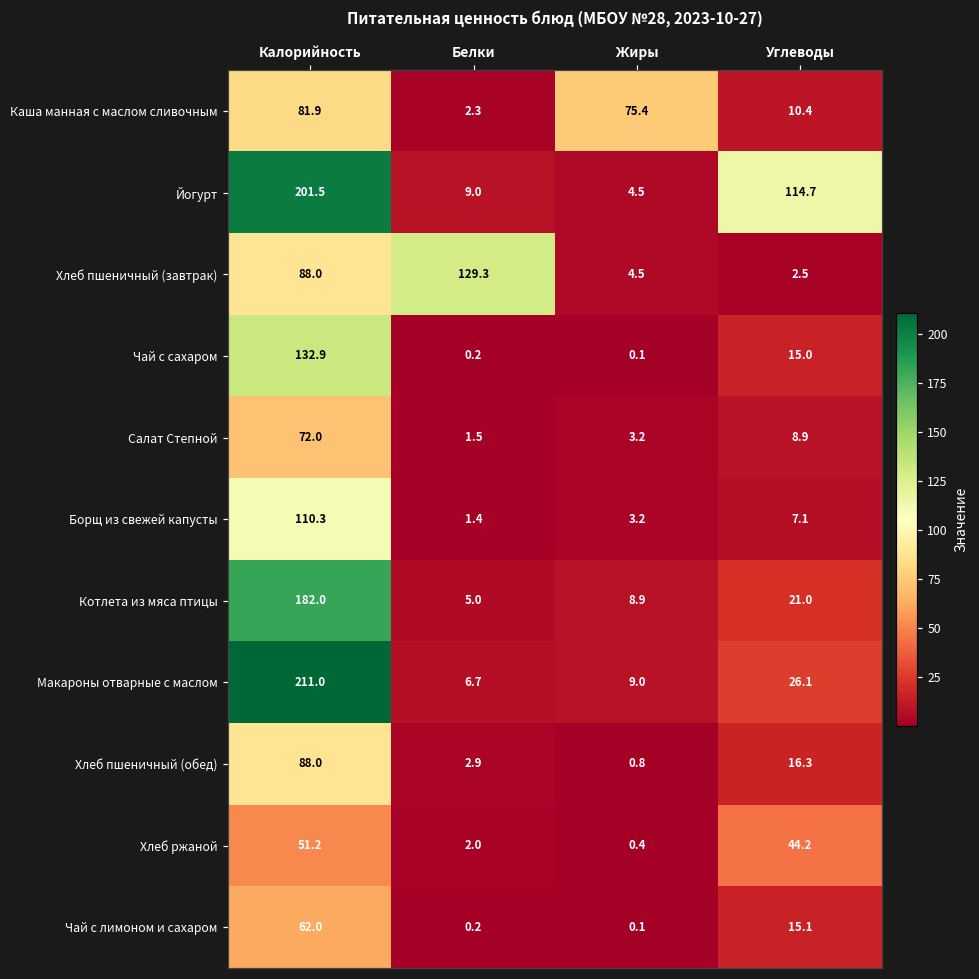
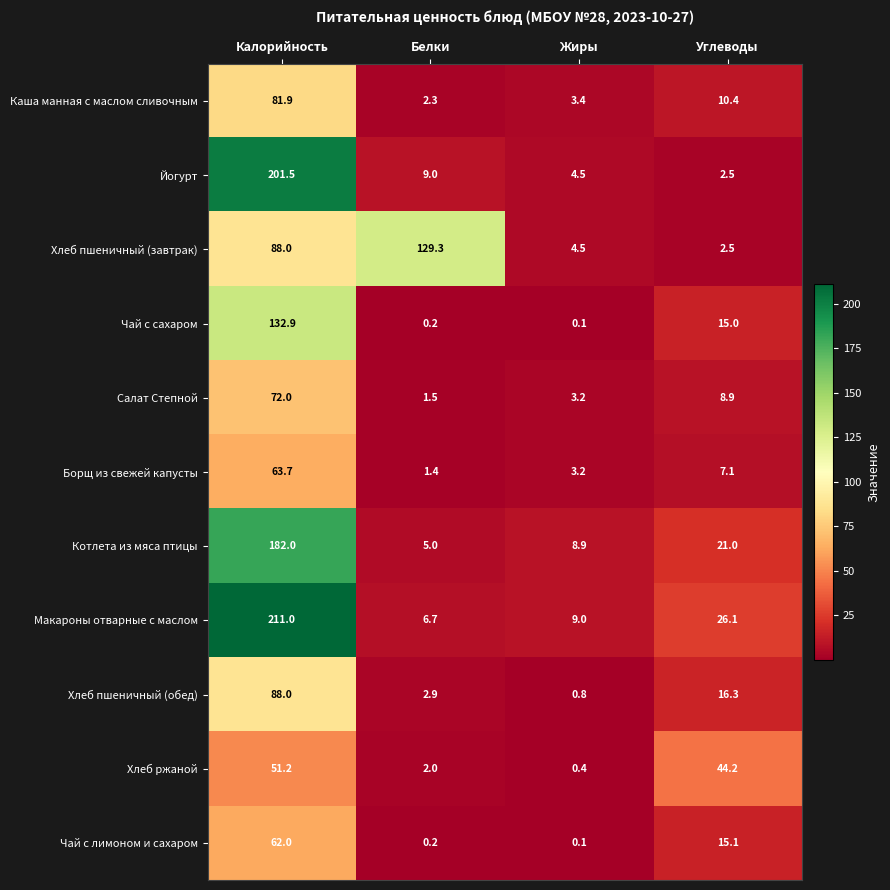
  {
    "Каша манная с маслом сливочным": {
      "Калорийность": 81.9,
      "Белки": 2.3,
-     "Жиры": 75.4,
+     "Жиры": 3.4,
      "Углеводы": 10.4
    },
    "Йогурт": {
      "Калорийность": 201.5,
      "Белки": 9.0,
      "Жиры": 4.5,
-     "Углеводы": 114.7
+     "Углеводы": 2.5
    },
    "Хлеб пшеничный (завтрак)": {
      "Калорийность": 88.0,
      "Белки": 129.3,
      "Жиры": 4.5,
      "Углеводы": 2.5
    },
    "Чай с сахаром": {
      "Калорийность": 132.9,
      "Белки": 0.2,
      "Жиры": 0.1,
      "Углеводы": 15.0
    },
    "Салат Степной": {
      "Калорийность": 72.0,
      "Белки": 1.5,
      "Жиры": 3.2,
      "Углеводы": 8.9
    },
    "Борщ из свежей капусты": {
-     "Калорийность": 110.3,
+     "Калорийность": 63.7,
      "Белки": 1.4,
      "Жиры": 3.2,
      "Углеводы": 7.1
    },
    "Котлета из мяса птицы": {
      "Калорийность": 182.0,
      "Белки": 5.0,
      "Жиры": 8.9,
      "Углеводы": 21.0
    },
    "Макароны отварные с маслом": {
      "Калорийность": 211.0,
      "Белки": 6.7,
      "Жиры": 9.0,
      "Углеводы": 26.1
    },
    "Хлеб пшеничный (обед)": {
      "Калорийность": 88.0,
      "Белки": 2.9,
      "Жиры": 0.8,
      "Углеводы": 16.3
    },
    "Хлеб ржаной": {
      "Калорийность": 51.2,
      "Белки": 2.0,
      "Жиры": 0.4,
      "Углеводы": 44.2
    },
    "Чай с лимоном и сахаром": {
      "Калорийность": 62.0,
      "Белки": 0.2,
      "Жиры": 0.1,
      "Углеводы": 15.1
    }
  }
